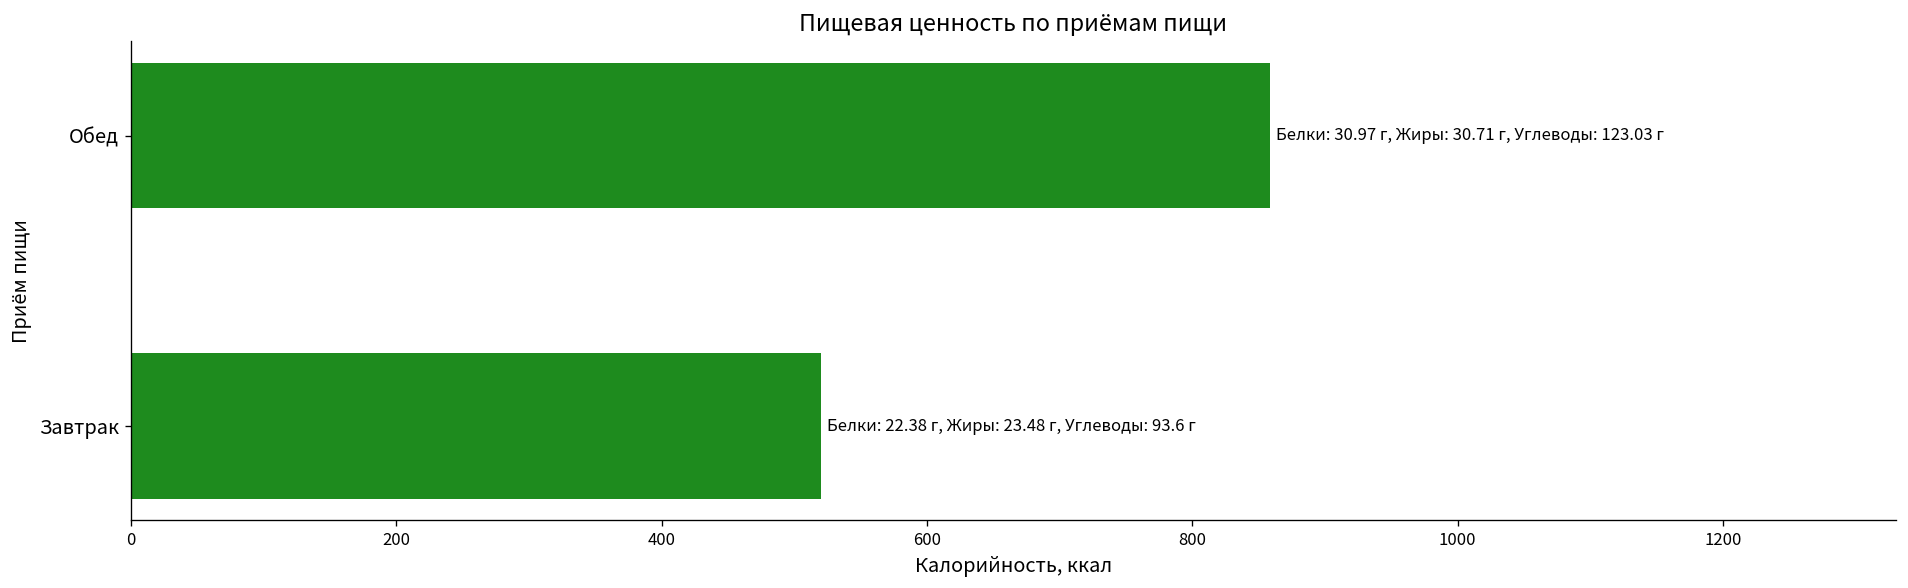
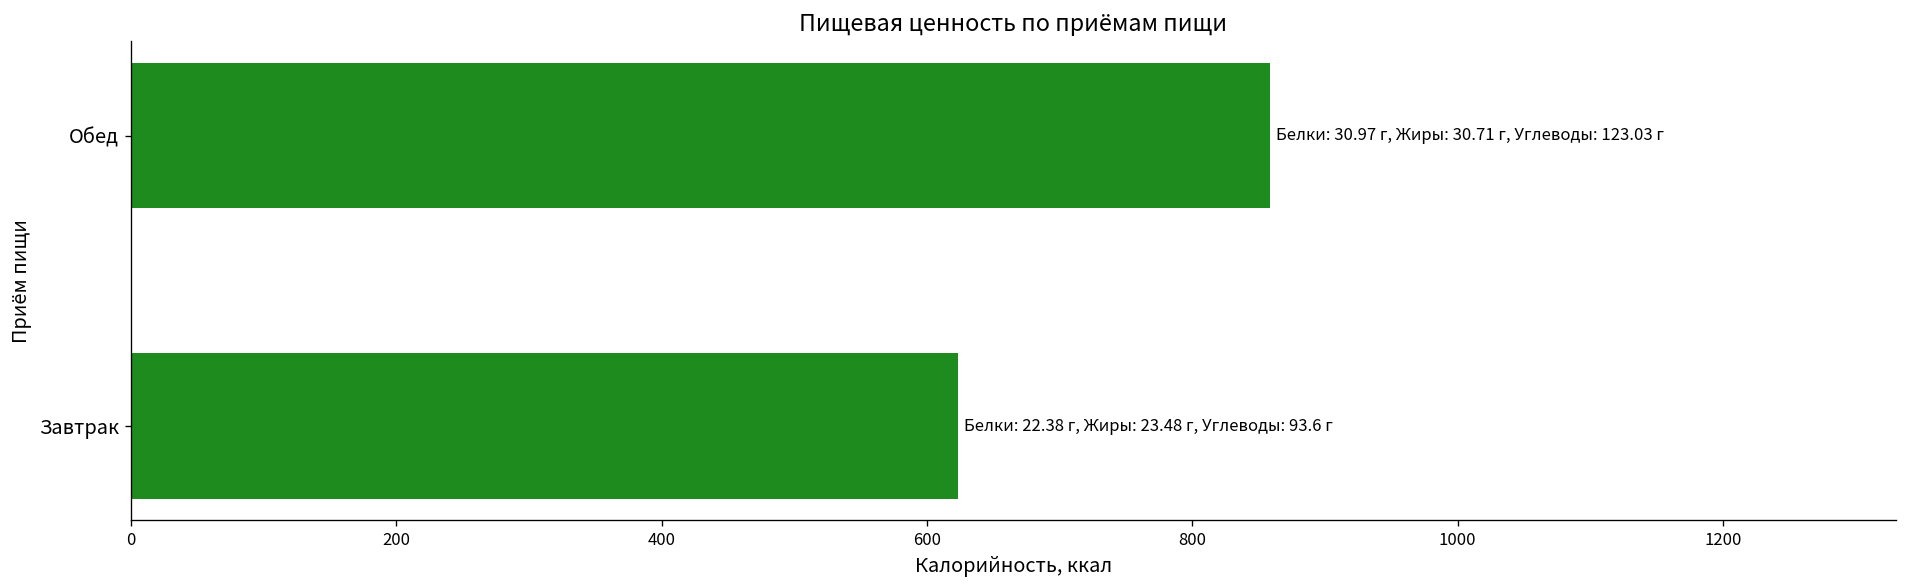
  {
-   "Завтрак": 520
+   "Завтрак": 623
  }
